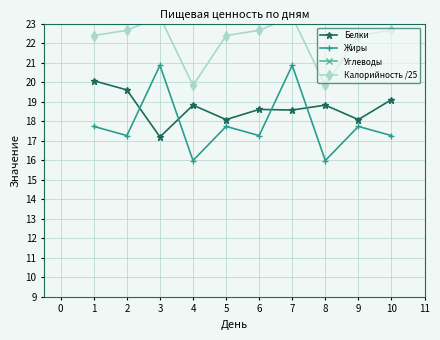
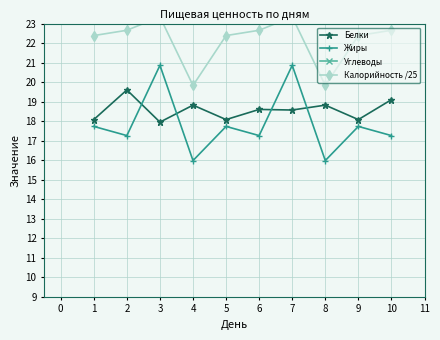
  {
    "Белки": {
-     "1": 20.1,
+     "1": 18.1,
      "2": 19.6,
-     "3": 17.2,
+     "3": 18.0,
      "4": 18.8,
      "5": 18.1,
      "6": 18.6,
      "7": 18.6,
      "8": 18.8,
      "9": 18.1,
      "10": 19.1
    },
    "Калорийность /25": {
      "1": 22.4,
      "2": 22.7,
      "4": 19.8,
      "5": 22.4,
      "6": 22.7,
      "8": 19.8
    }
  }
